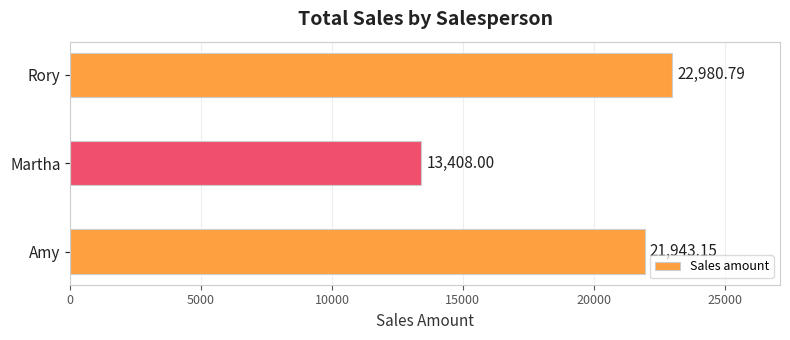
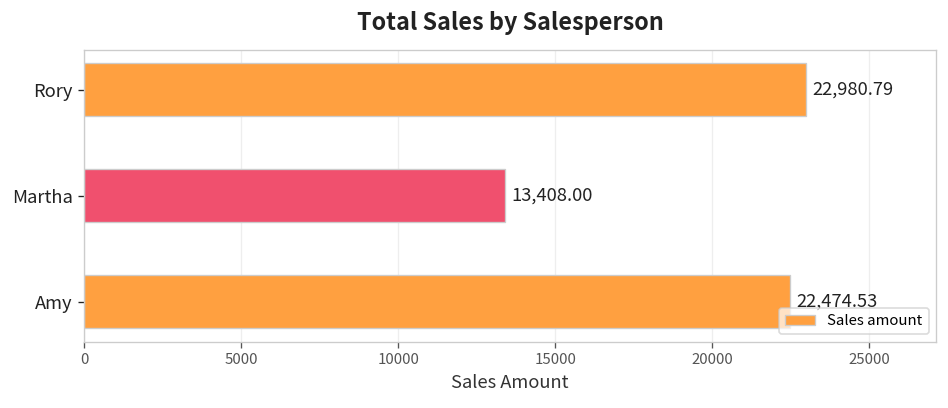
  {
    "Rory": "22,980.79",
    "Martha": "13,408.00",
-   "Amy": "21,943.15"
+   "Amy": "22,474.53"
  }
